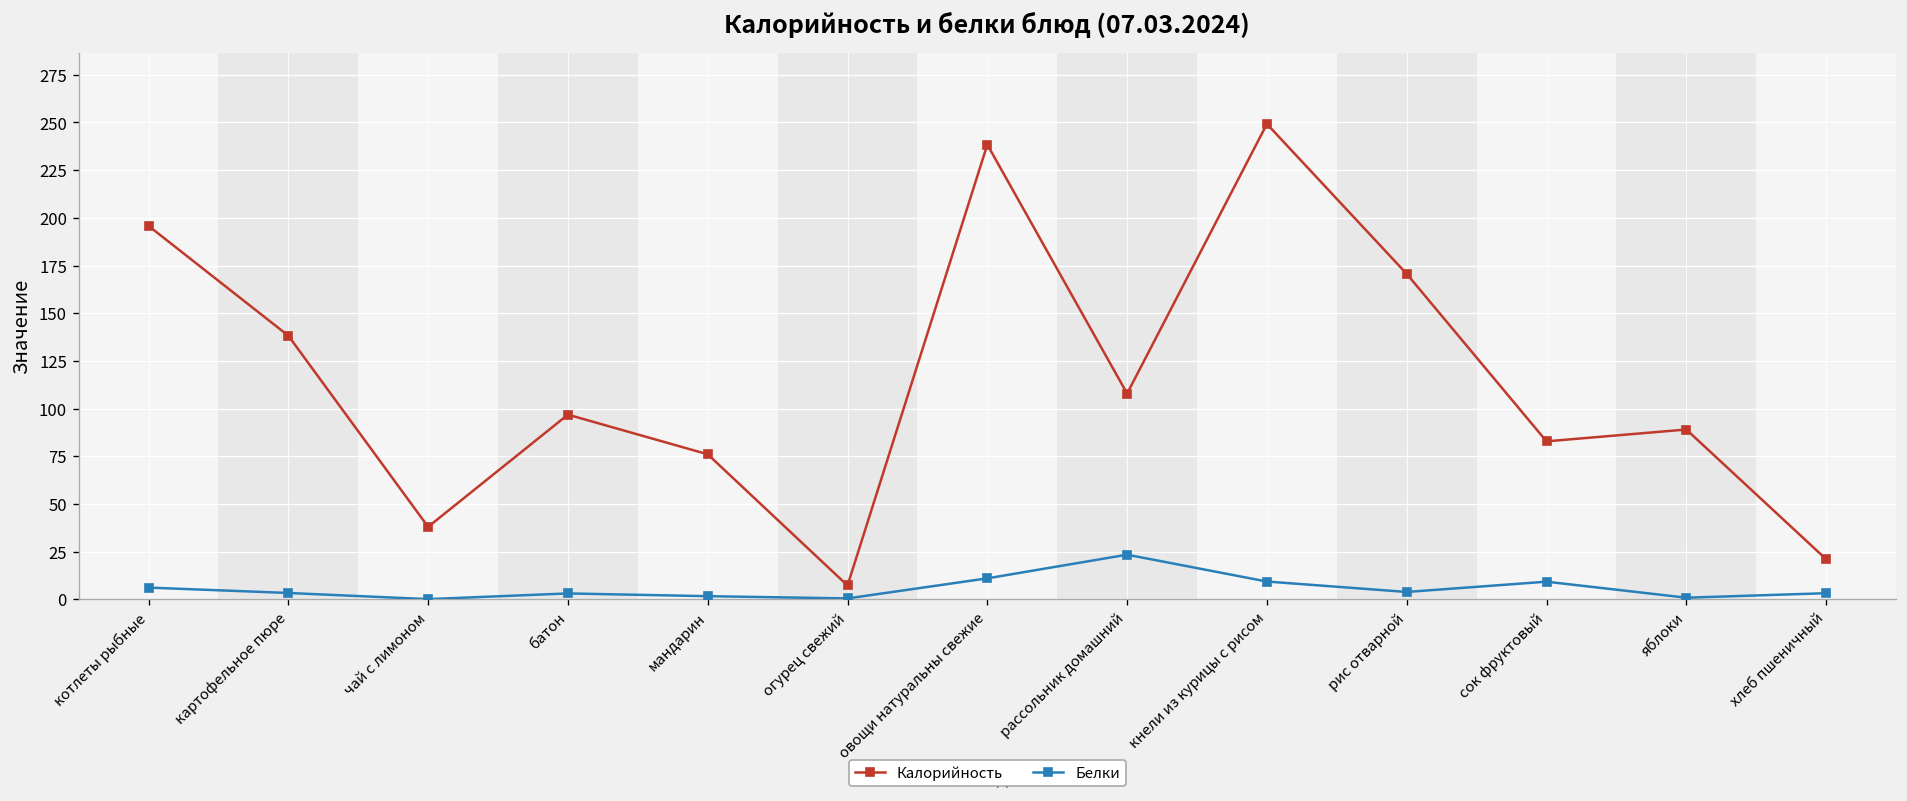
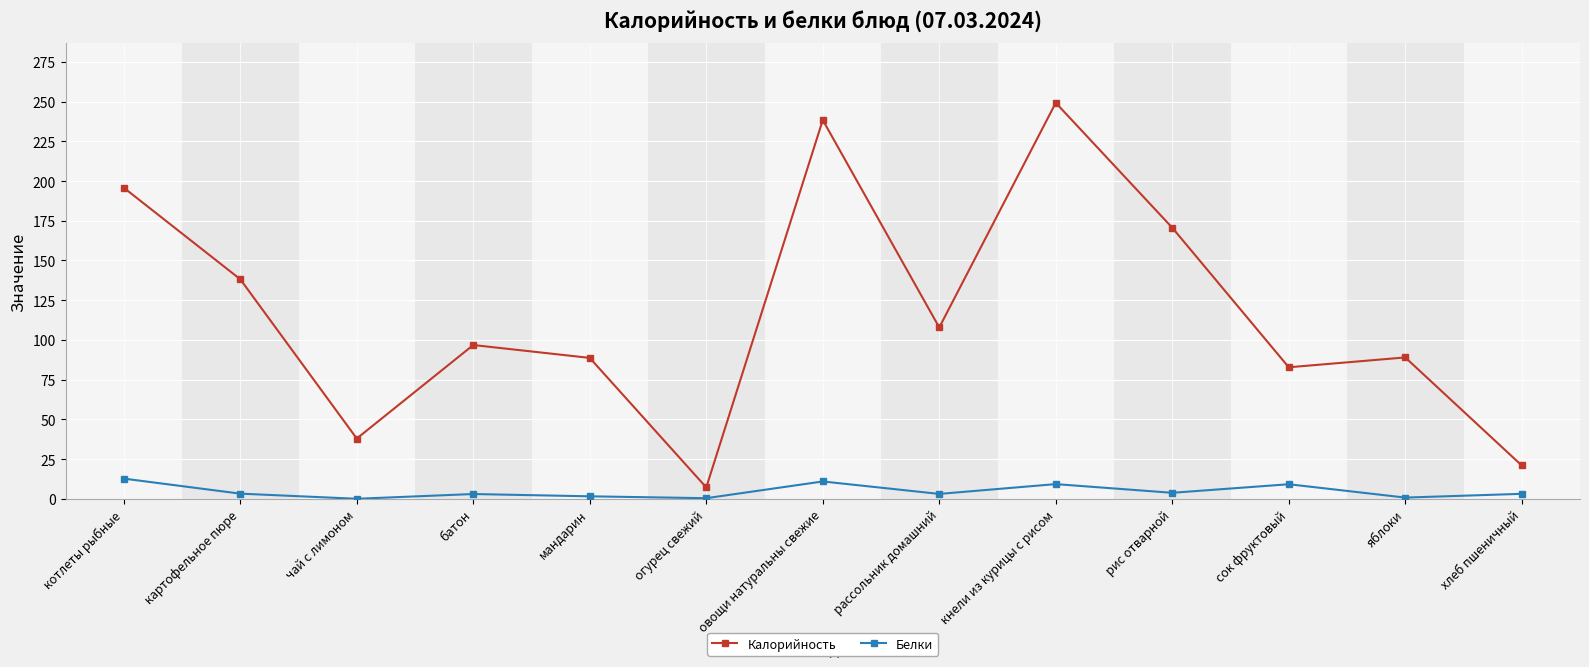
  {
    "Калорийность": {
      "котлеты рыбные": 196,
      "картофельное пюре": 138,
      "чай с лимоном": 38,
      "батон": 97,
-     "мандарин": 76,
+     "мандарин": 89,
      "огурец свежий": 7,
      "овощи натуральны свежие": 238,
      "рассольник домашний": 108,
      "кнели из курицы с рисом": 249,
      "рис отварной": 171,
      "сок фруктовый": 83,
      "яблоки": 89,
      "хлеб пшеничный": 21
    },
    "Белки": {
-     "котлеты рыбные": 6,
+     "котлеты рыбные": 13,
      "картофельное пюре": 3,
      "чай с лимоном": 0,
      "батон": 3,
      "мандарин": 2,
      "огурец свежий": 0,
      "овощи натуральны свежие": 11,
-     "рассольник домашний": 23,
+     "рассольник домашний": 3,
      "кнели из курицы с рисом": 9,
      "рис отварной": 4,
      "сок фруктовый": 9,
      "яблоки": 1,
      "хлеб пшеничный": 3
    }
  }
